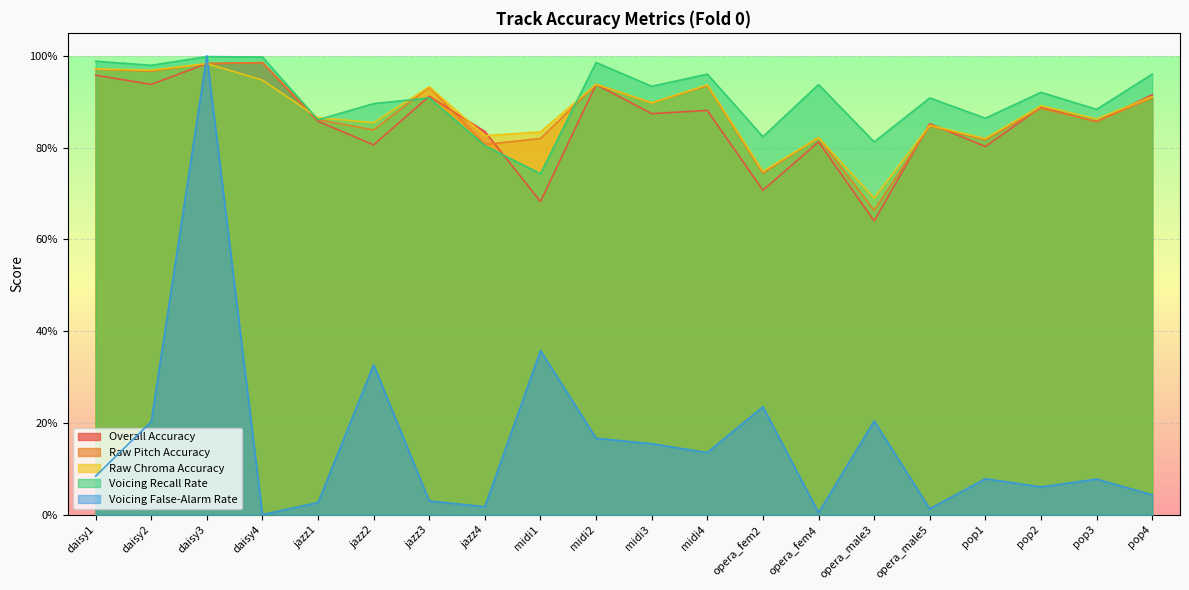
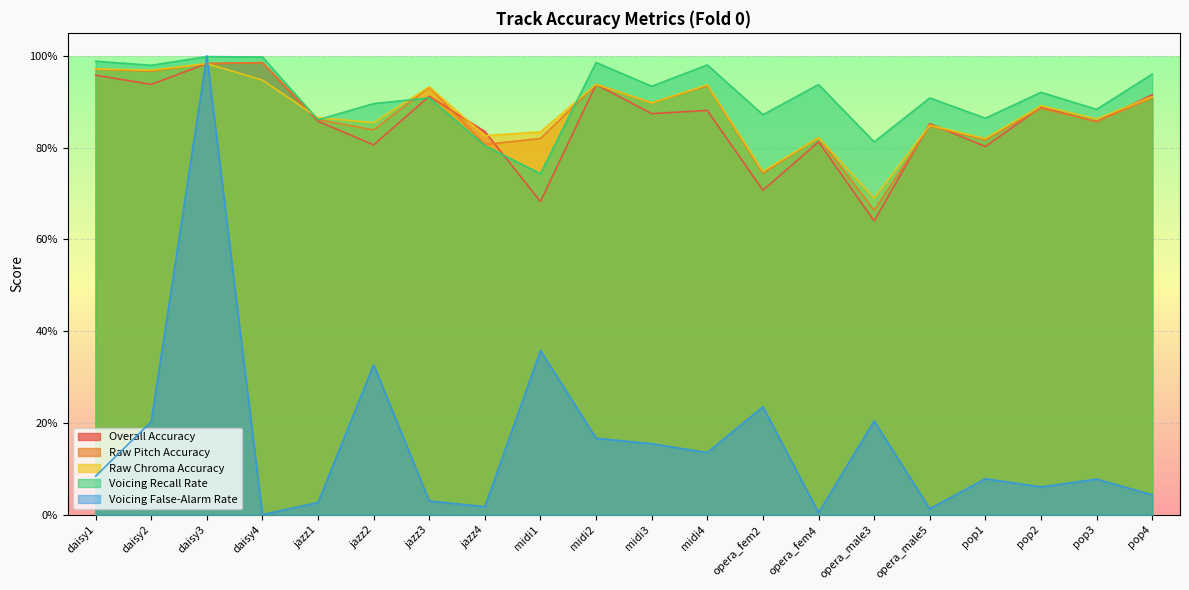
  {
    "Raw Chroma Accuracy": {
      "daisy4": "95%",
      "jazz2": "85%",
      "jazz4": "83%",
      "midi1": "83%",
      "opera_male3": "69%",
      "pop3": "86%"
    },
    "Voicing Recall Rate": {
      "daisy1": "99%",
      "daisy2": "98%",
      "daisy4": "100%",
      "jazz2": "90%",
      "midi1": "74%",
      "midi2": "99%",
      "midi3": "93%",
-     "midi4": "96%",
-     "opera_fem2": "82%",
+     "midi4": "98%",
+     "opera_fem2": "87%",
      "opera_fem4": "94%",
      "opera_male3": "81%",
      "opera_male5": "91%",
      "pop1": "86%",
      "pop2": "92%",
      "pop3": "88%",
      "pop4": "96%"
    },
    "Voicing False-Alarm Rate": {
      "daisy2": "20%",
      "daisy4": "0%",
      "jazz1": "3%",
      "jazz2": "33%",
      "jazz3": "3%",
      "jazz4": "2%",
      "midi1": "36%",
      "midi2": "17%",
      "midi3": "15%",
      "midi4": "14%",
      "opera_fem2": "24%",
      "opera_fem4": "0%",
      "opera_male3": "20%",
      "opera_male5": "1%",
      "pop1": "8%",
      "pop2": "6%",
      "pop3": "8%",
      "pop4": "4%"
    }
  }
